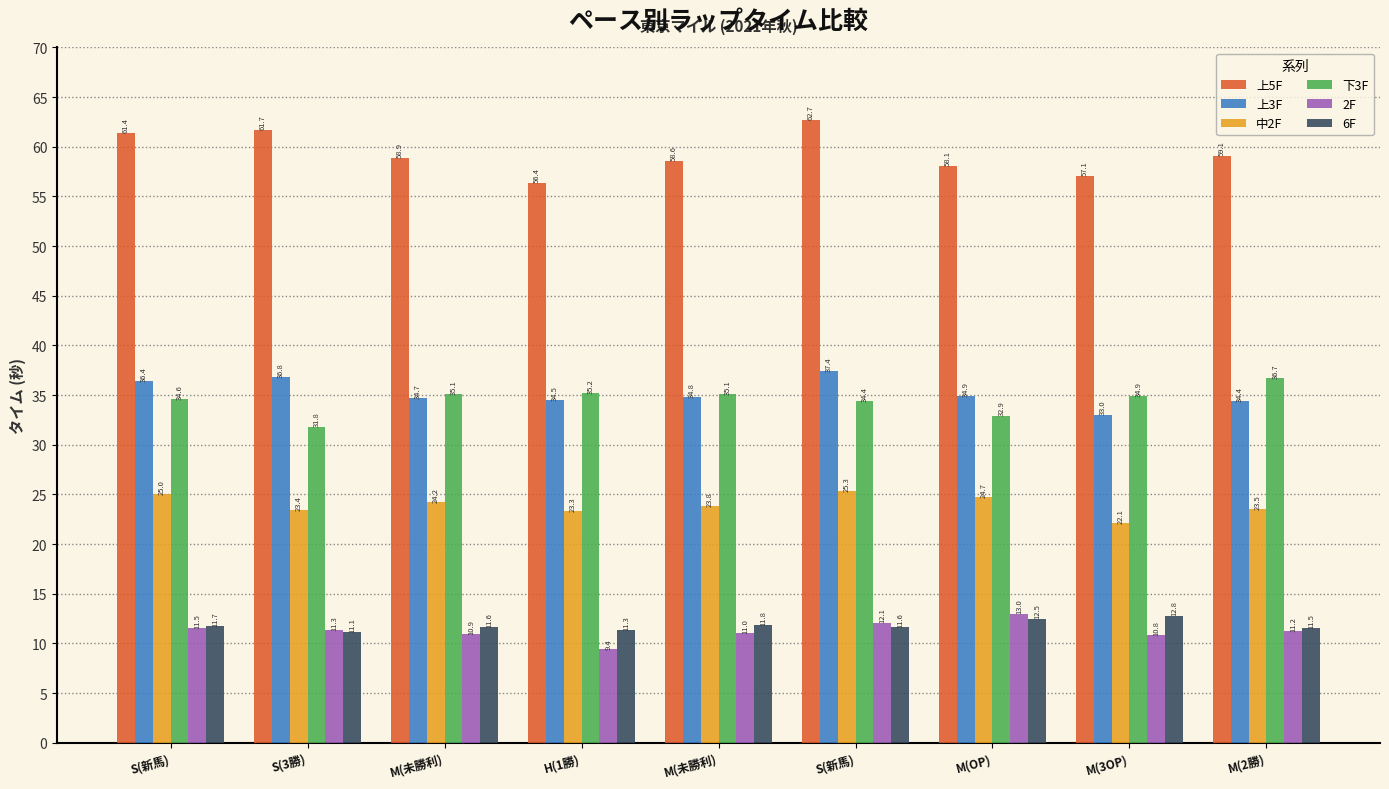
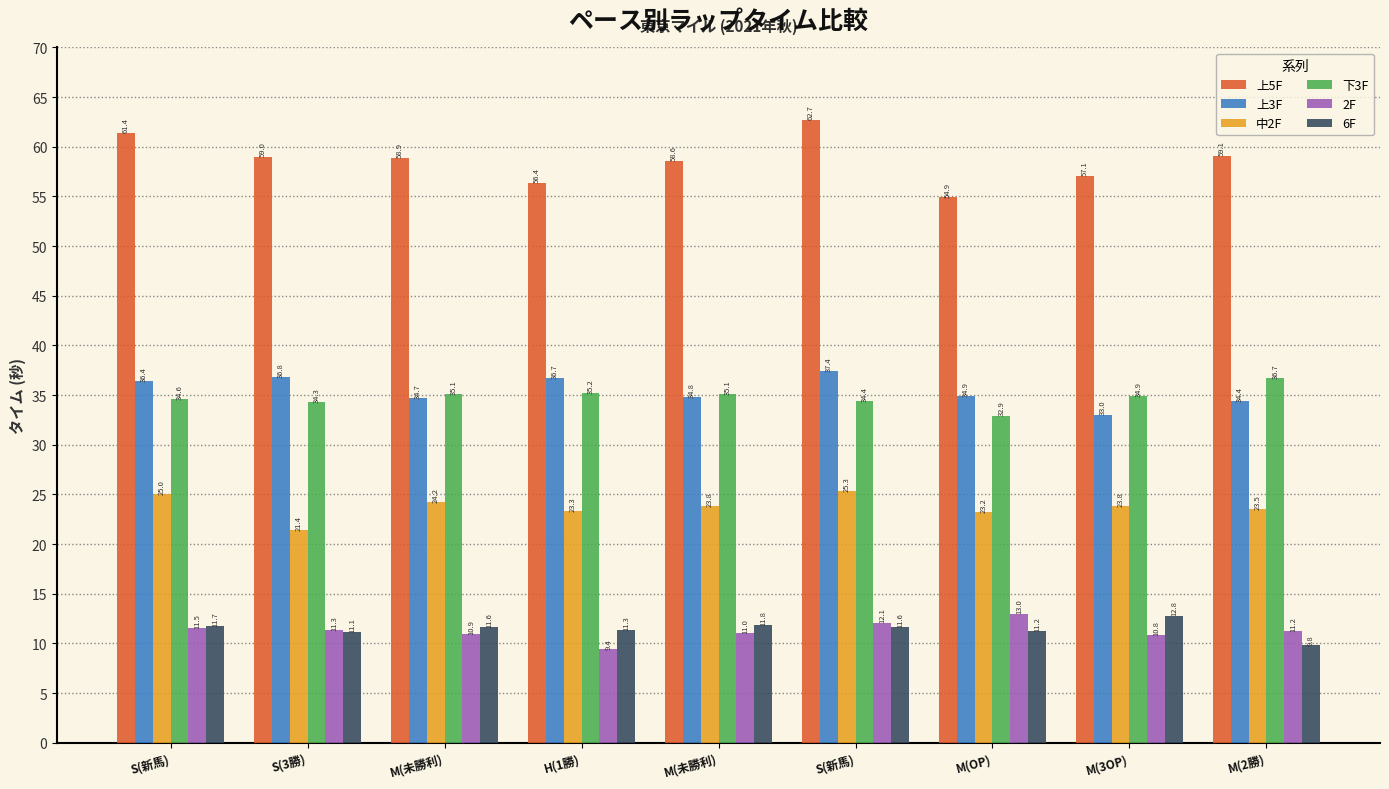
  {
    "上5F": {
-     "S(3勝)": 61.7,
+     "S(3勝)": 59.0,
      "H(1勝)": 56.4,
-     "M(OP)": 58.1,
+     "M(OP)": 54.9,
      "M(3OP)": 57.1,
      "M(2勝)": 59.1
    },
    "上3F": {
      "S(3勝)": 36.8,
-     "H(1勝)": 34.5,
+     "H(1勝)": 36.7,
      "M(OP)": 34.9,
      "M(3OP)": 33.0,
      "M(2勝)": 34.4
    },
    "中2F": {
-     "S(3勝)": 23.4,
+     "S(3勝)": 21.4,
      "H(1勝)": 23.3,
-     "M(OP)": 24.7,
-     "M(3OP)": 22.1,
+     "M(OP)": 23.2,
+     "M(3OP)": 23.8,
      "M(2勝)": 23.5
    },
    "下3F": {
-     "S(3勝)": 31.8,
+     "S(3勝)": 34.3,
      "H(1勝)": 35.2,
      "M(OP)": 32.9,
      "M(3OP)": 34.9,
      "M(2勝)": 36.7
    },
    "2F": {
      "S(3勝)": 11.3,
      "H(1勝)": 9.4,
      "M(OP)": 13.0,
      "M(3OP)": 10.8,
      "M(2勝)": 11.2
    },
    "6F": {
      "S(3勝)": 11.1,
      "H(1勝)": 11.3,
-     "M(OP)": 12.5,
+     "M(OP)": 11.2,
      "M(3OP)": 12.8,
-     "M(2勝)": 11.5
+     "M(2勝)": 9.8
    }
  }
